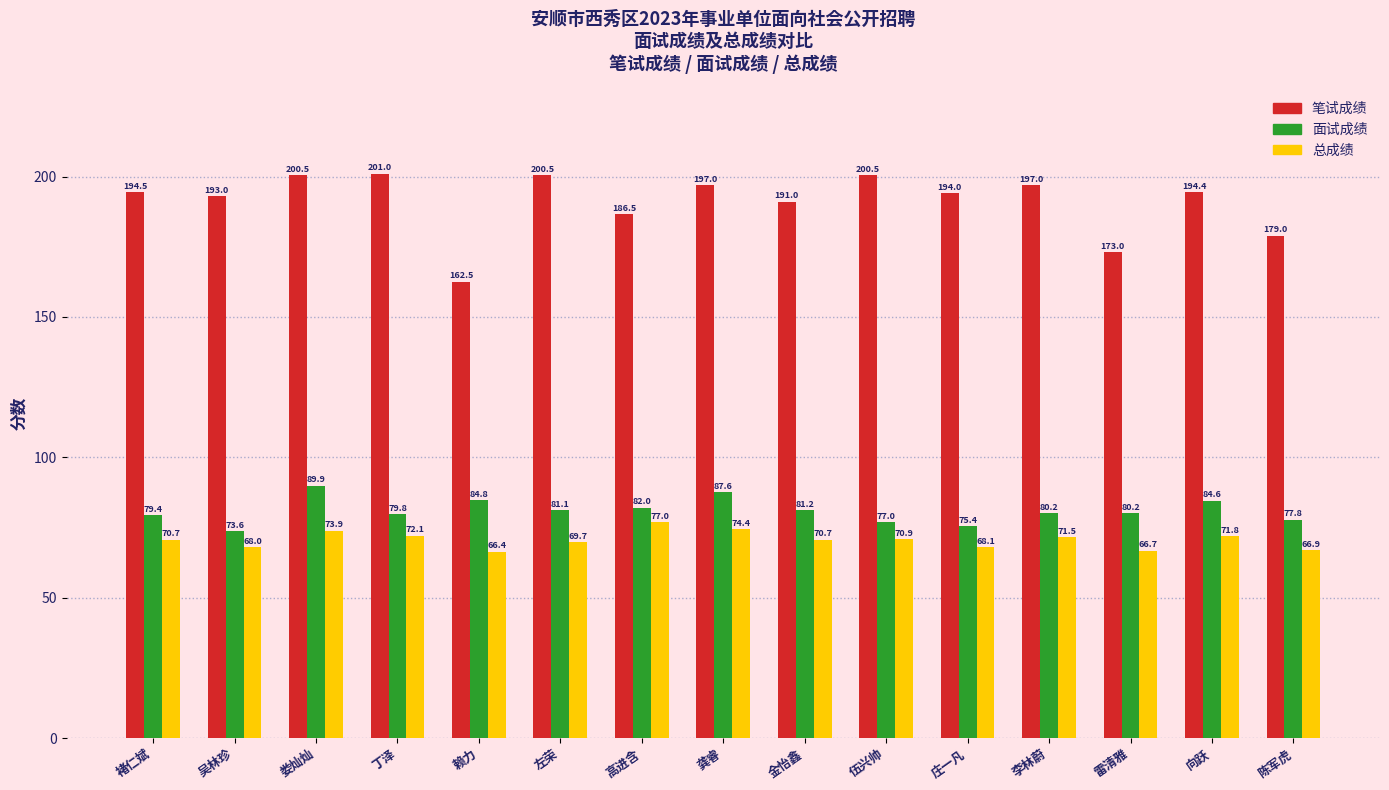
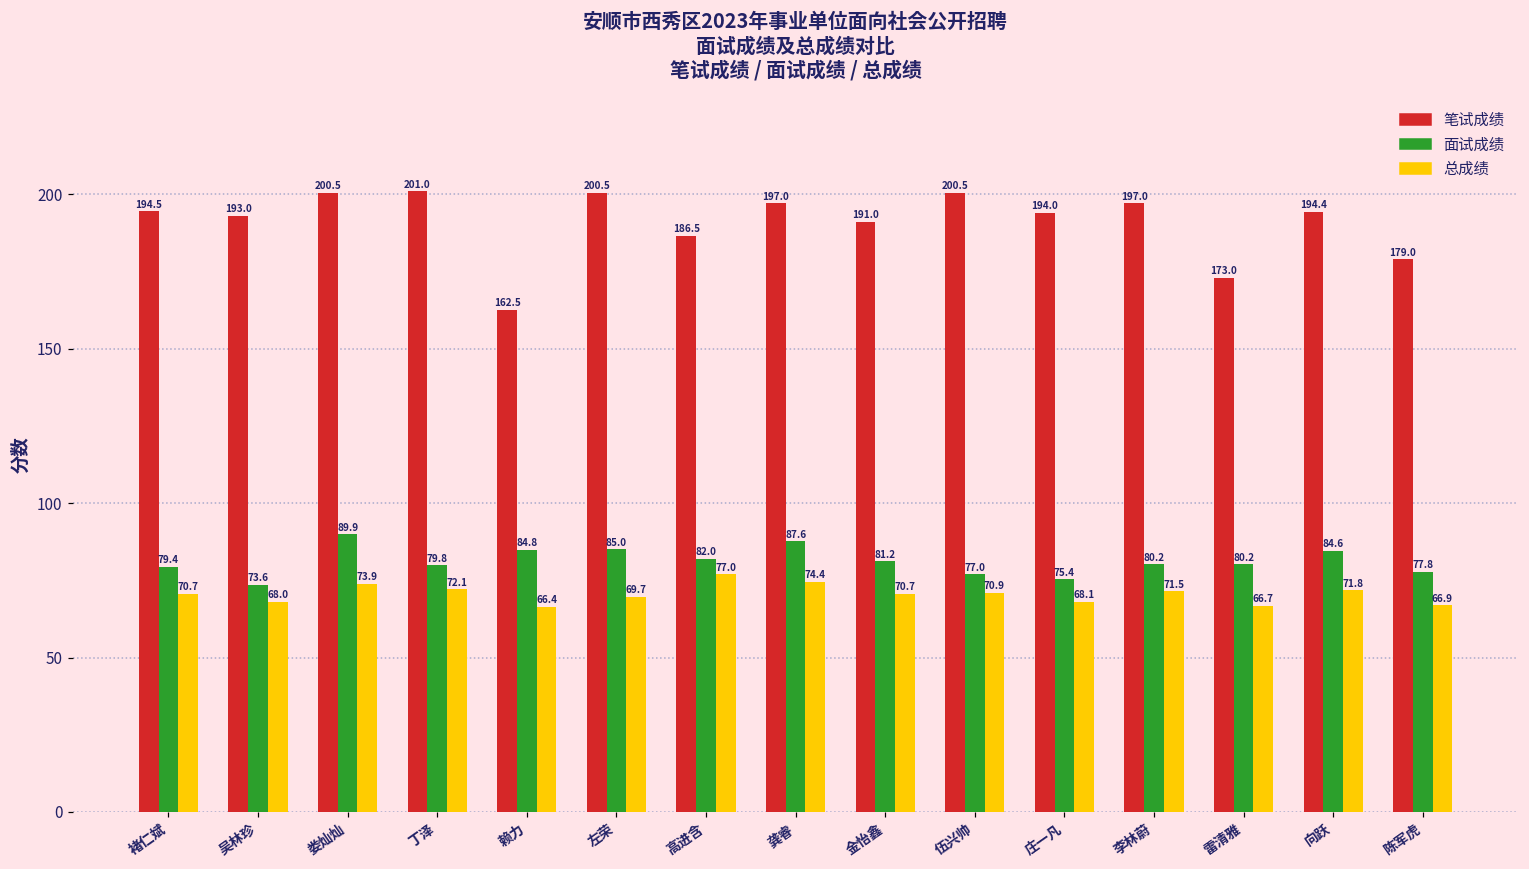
  {
    "笔试成绩": {
      "褚仁斌": 194.5,
      "吴林珍": 193.0,
      "娄灿灿": 200.5,
      "丁泽": 201.0,
      "赖力": 162.5,
      "左荣": 200.5,
      "高进含": 186.5,
      "龚睿": 197.0,
      "金怡鑫": 191.0,
      "伍兴帅": 200.5,
      "庄一凡": 194.0,
      "李林蔚": 197.0,
      "雷清雅": 173.0,
      "向跃": 194.4,
      "陈军虎": 179.0
    },
    "面试成绩": {
      "褚仁斌": 79.4,
      "吴林珍": 73.6,
      "娄灿灿": 89.9,
      "丁泽": 79.8,
      "赖力": 84.8,
-     "左荣": 81.1,
+     "左荣": 85.0,
      "高进含": 82.0,
      "龚睿": 87.6,
      "金怡鑫": 81.2,
      "伍兴帅": 77.0,
      "庄一凡": 75.4,
      "李林蔚": 80.2,
      "雷清雅": 80.2,
      "向跃": 84.6,
      "陈军虎": 77.8
    },
    "总成绩": {
      "褚仁斌": 70.7,
      "吴林珍": 68.0,
      "娄灿灿": 73.9,
      "丁泽": 72.1,
      "赖力": 66.4,
      "左荣": 69.7,
      "高进含": 77.0,
      "龚睿": 74.4,
      "金怡鑫": 70.7,
      "伍兴帅": 70.9,
      "庄一凡": 68.1,
      "李林蔚": 71.5,
      "雷清雅": 66.7,
      "向跃": 71.8,
      "陈军虎": 66.9
    }
  }
